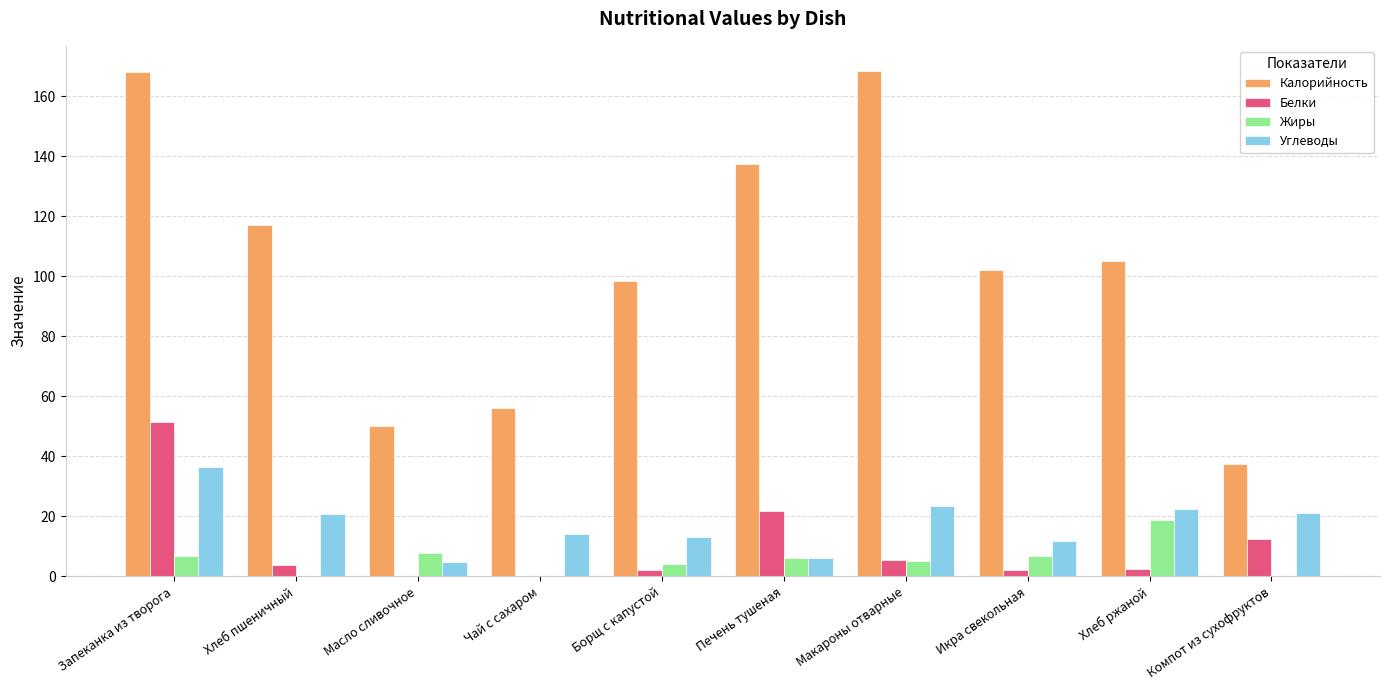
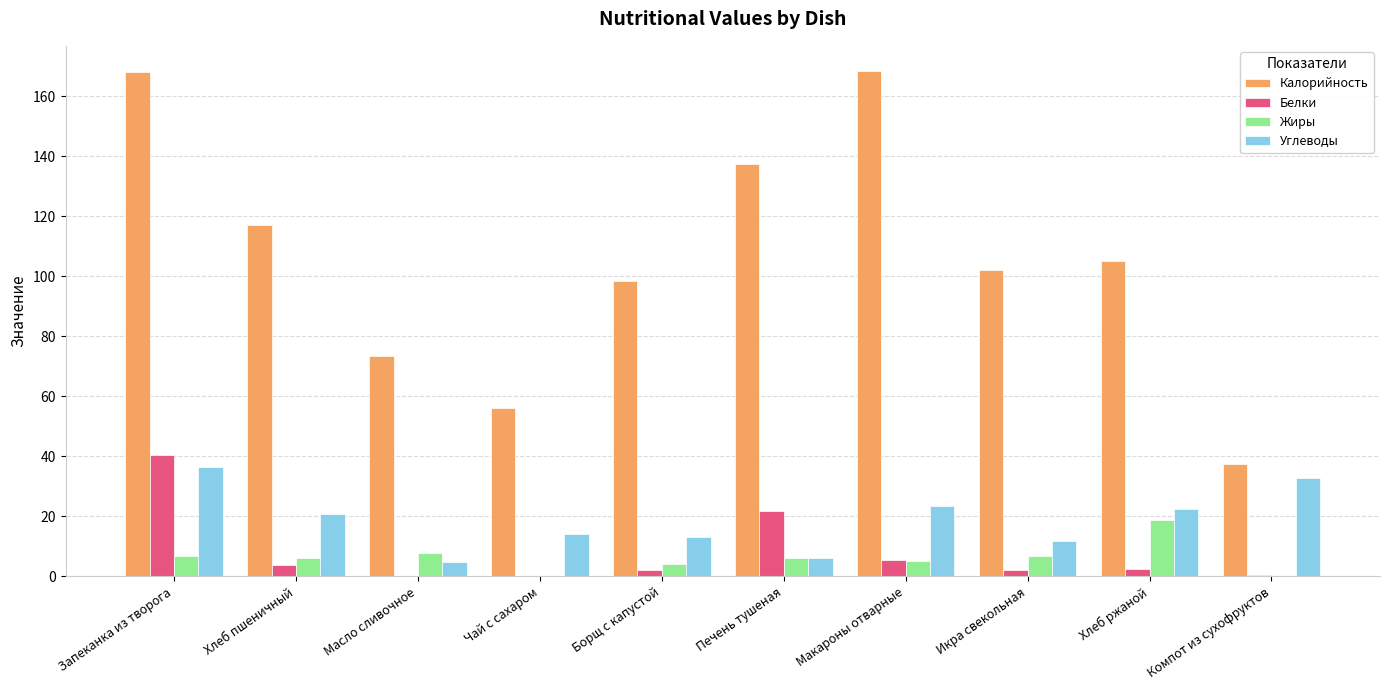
  {
    "Калорийность": {
      "Запеканка из творога": 168,
      "Хлеб пшеничный": 117,
-     "Масло сливочное": 50,
+     "Масло сливочное": 73,
      "Чай с сахаром": 56,
      "Борщ с капустой": 98,
      "Печень тушеная": 137,
      "Макароны отварные": 168,
      "Икра свекольная": 102,
      "Хлеб ржаной": 105,
      "Компот из сухофруктов": 37
    },
    "Белки": {
-     "Запеканка из творога": 51,
+     "Запеканка из творога": 40,
      "Хлеб пшеничный": 4,
      "Чай с сахаром": 0,
      "Борщ с капустой": 2,
      "Печень тушеная": 22,
      "Макароны отварные": 6,
      "Икра свекольная": 2,
      "Хлеб ржаной": 2,
-     "Компот из сухофруктов": 13
+     "Компот из сухофруктов": 0
    },
    "Жиры": {
      "Запеканка из творога": 7,
-     "Хлеб пшеничный": 0,
+     "Хлеб пшеничный": 6,
      "Масло сливочное": 8,
      "Чай с сахаром": 0,
      "Борщ с капустой": 4,
      "Печень тушеная": 6,
      "Макароны отварные": 5,
      "Икра свекольная": 7,
      "Хлеб ржаной": 19,
      "Компот из сухофруктов": 0
    },
    "Углеводы": {
      "Запеканка из творога": 37,
      "Хлеб пшеничный": 21,
      "Масло сливочное": 5,
      "Чай с сахаром": 14,
      "Борщ с капустой": 13,
      "Печень тушеная": 6,
      "Макароны отварные": 24,
      "Икра свекольная": 12,
      "Хлеб ржаной": 22,
-     "Компот из сухофруктов": 21
+     "Компот из сухофруктов": 33
    }
  }
